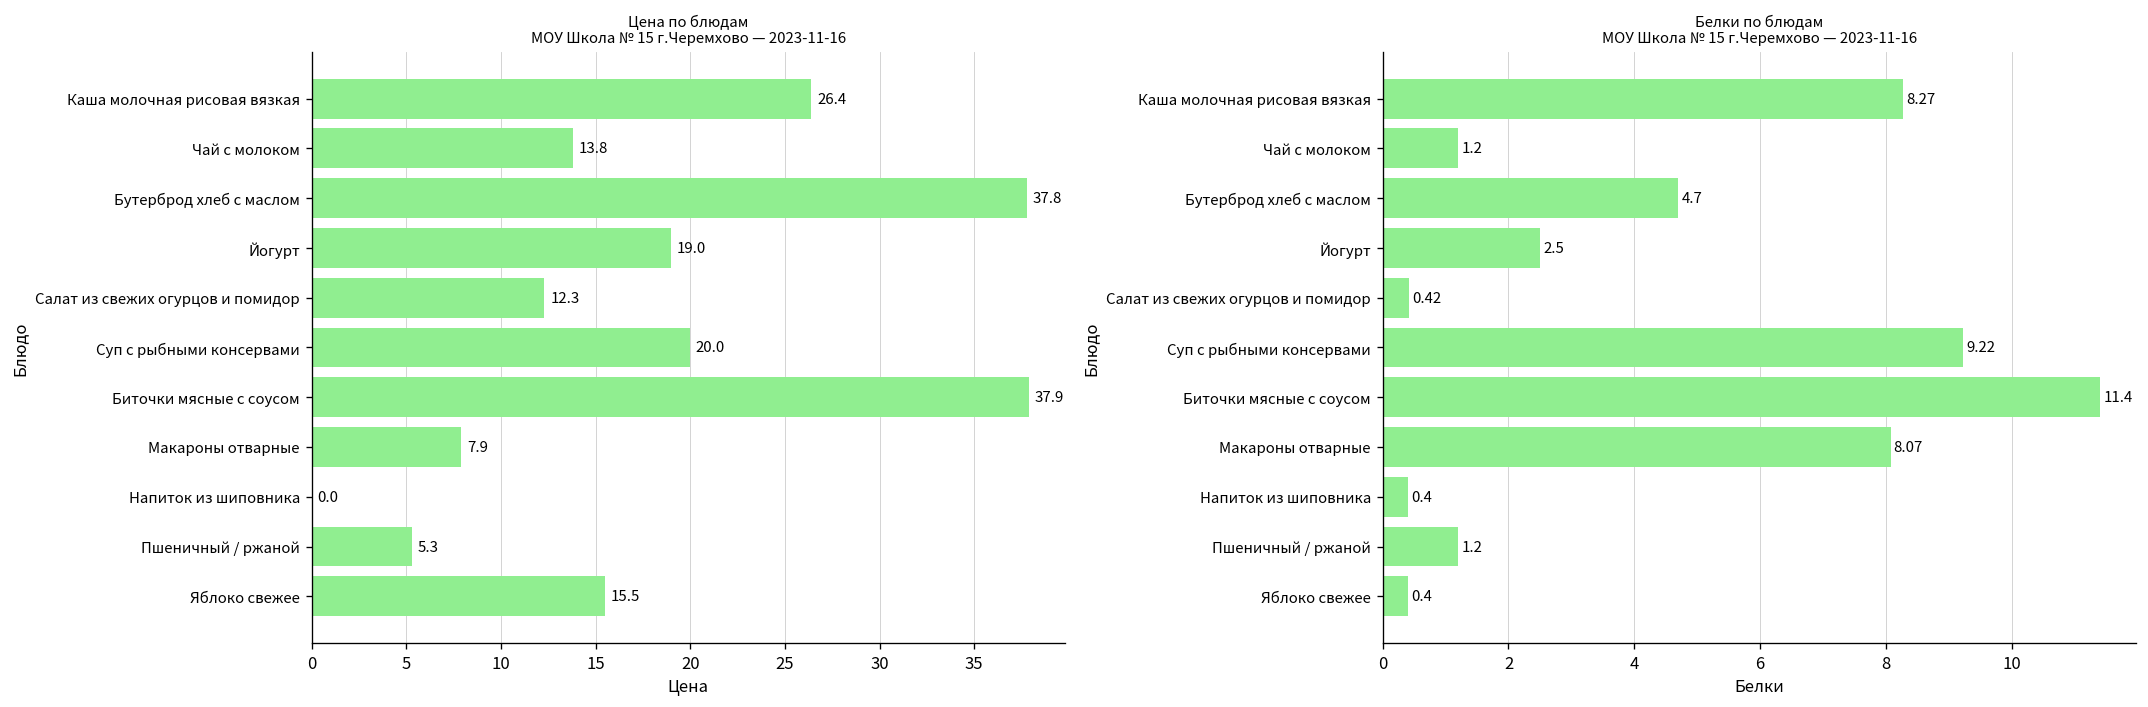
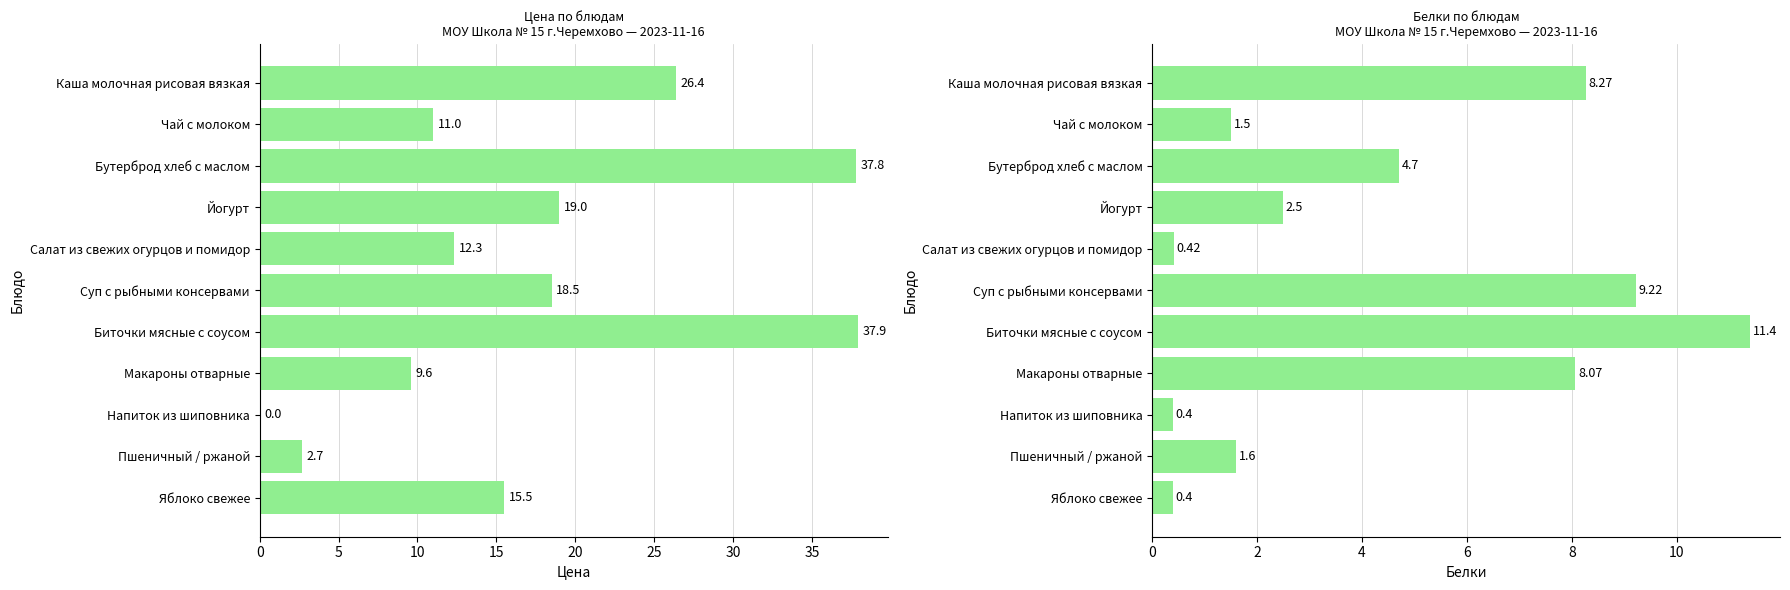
  {
    "Цена по блюдам МОУ Школа № 15 г.Черемхово — 2023-11-16": {
      "Каша молочная рисовая вязкая": 26.4,
-     "Чай с молоком": 13.8,
+     "Чай с молоком": 11.0,
      "Бутерброд хлеб с маслом": 37.8,
      "Йогурт": 19.0,
      "Салат из свежих огурцов и помидор": 12.3,
-     "Суп с рыбными консервами": 20.0,
+     "Суп с рыбными консервами": 18.5,
      "Биточки мясные с соусом": 37.9,
-     "Макароны отварные": 7.9,
+     "Макароны отварные": 9.6,
      "Напиток из шиповника": 0.0,
-     "Пшеничный / ржаной": 5.3,
+     "Пшеничный / ржаной": 2.7,
      "Яблоко свежее": 15.5
    },
    "Белки по блюдам МОУ Школа № 15 г.Черемхово — 2023-11-16": {
      "Каша молочная рисовая вязкая": 8.27,
-     "Чай с молоком": 1.2,
+     "Чай с молоком": 1.5,
      "Бутерброд хлеб с маслом": 4.7,
      "Йогурт": 2.5,
      "Салат из свежих огурцов и помидор": 0.42,
      "Суп с рыбными консервами": 9.22,
      "Биточки мясные с соусом": 11.4,
      "Макароны отварные": 8.07,
      "Напиток из шиповника": 0.4,
-     "Пшеничный / ржаной": 1.2,
+     "Пшеничный / ржаной": 1.6,
      "Яблоко свежее": 0.4
    }
  }
